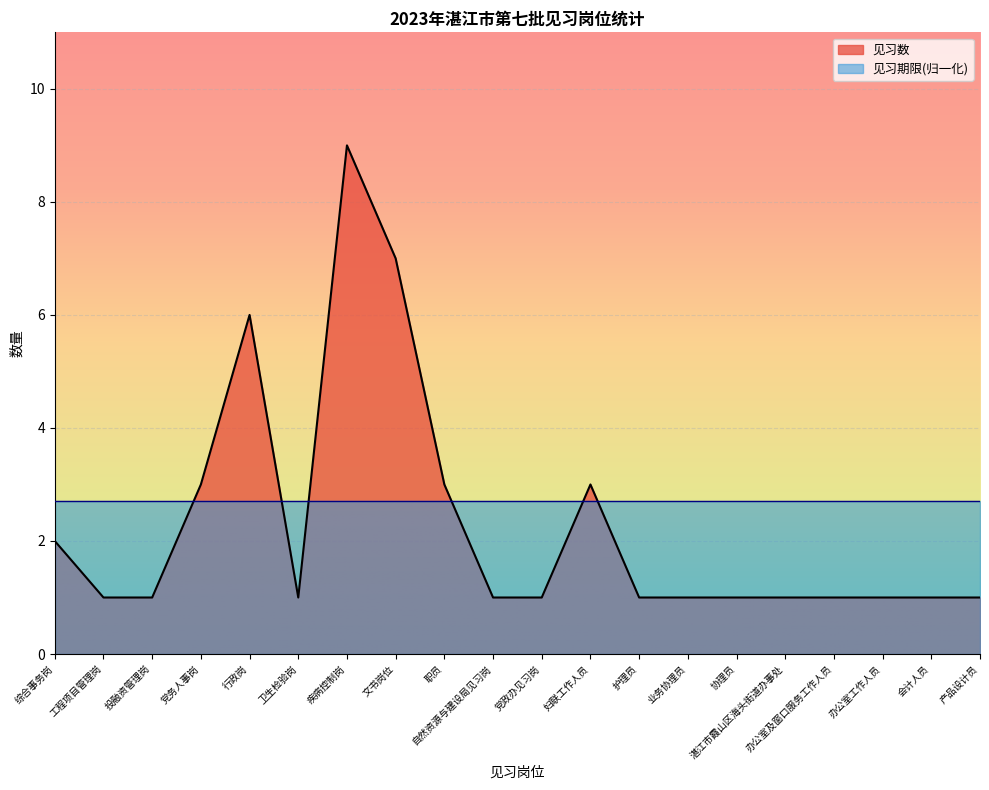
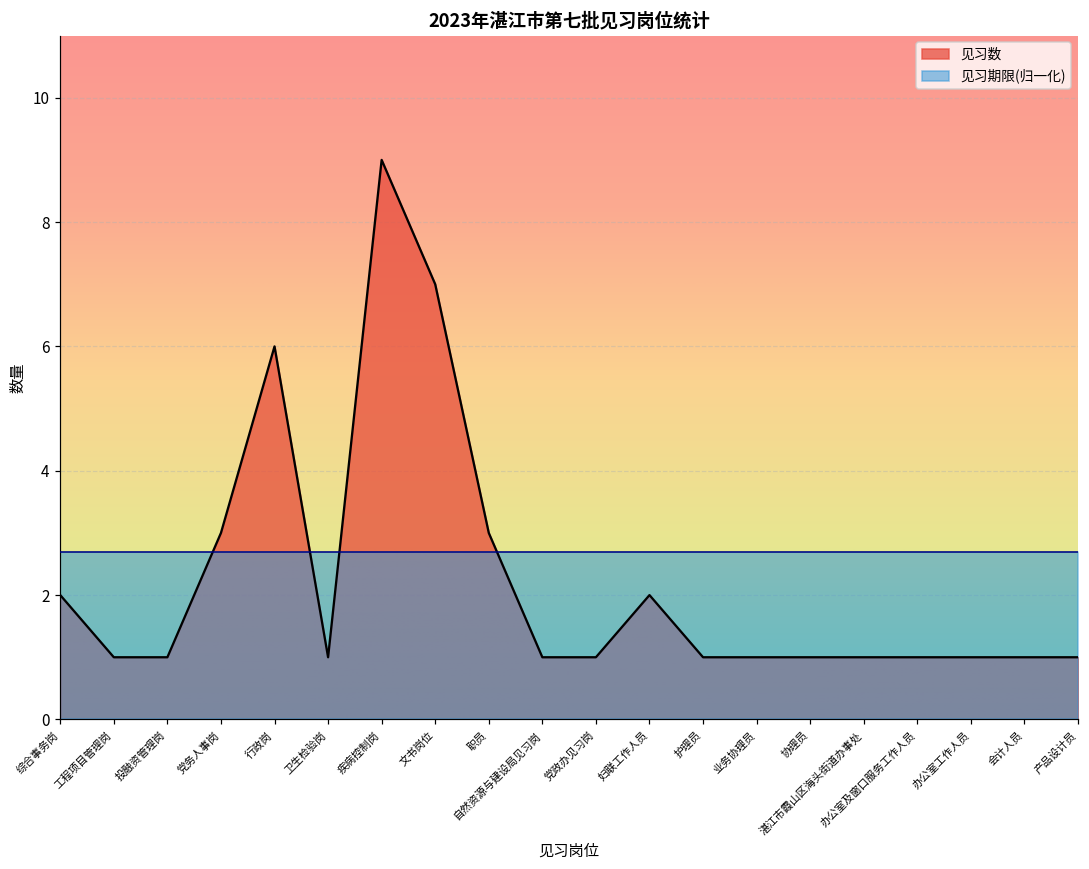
  {
    "见习数": {
      "综合事务岗": 2,
      "工程项目管理岗": 1,
      "投融资管理岗": 1,
      "党务人事岗": 3,
      "行政岗": 6,
      "卫生检验岗": 1,
      "疾病控制岗": 9,
      "文书岗位": 7,
      "职员": 3,
      "自然资源与建设局见习岗": 1,
      "党政办见习岗": 1,
-     "妇联工作人员": 3,
+     "妇联工作人员": 2,
      "护理员": 1,
      "业务协理员": 1,
      "协理员": 1,
      "湛江市霞山区海头街道办事处": 1,
      "办公室及窗口服务工作人员": 1,
      "办公室工作人员": 1,
      "会计人员": 1,
      "产品设计员": 1
    },
    "见习期限(归一化)": {
      "综合事务岗": 2.7,
      "工程项目管理岗": 2.7,
      "投融资管理岗": 2.7,
      "党务人事岗": 2.7,
      "行政岗": 2.7,
      "卫生检验岗": 2.7,
      "疾病控制岗": 2.7,
      "文书岗位": 2.7,
      "职员": 2.7,
      "自然资源与建设局见习岗": 2.7,
      "党政办见习岗": 2.7,
      "妇联工作人员": 2.7,
      "护理员": 2.7,
      "业务协理员": 2.7,
      "协理员": 2.7,
      "湛江市霞山区海头街道办事处": 2.7,
      "办公室及窗口服务工作人员": 2.7,
      "办公室工作人员": 2.7,
      "会计人员": 2.7,
      "产品设计员": 2.7
    }
  }
